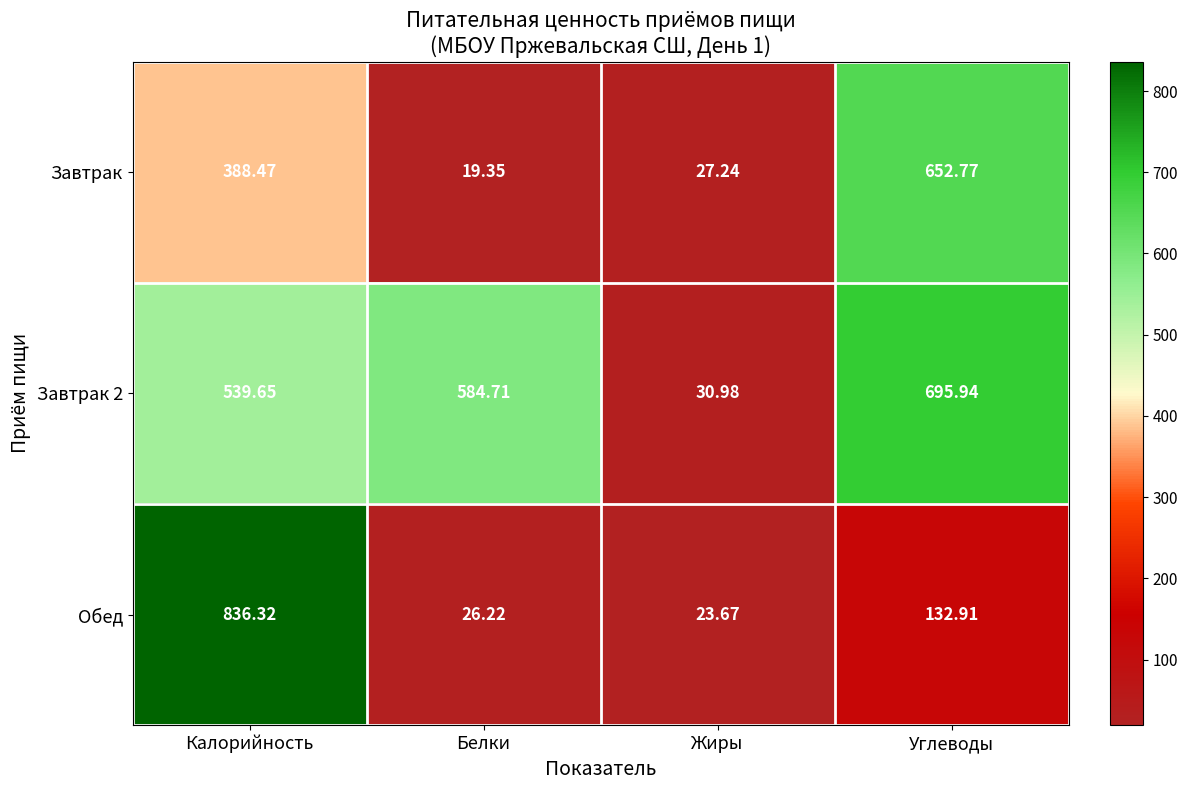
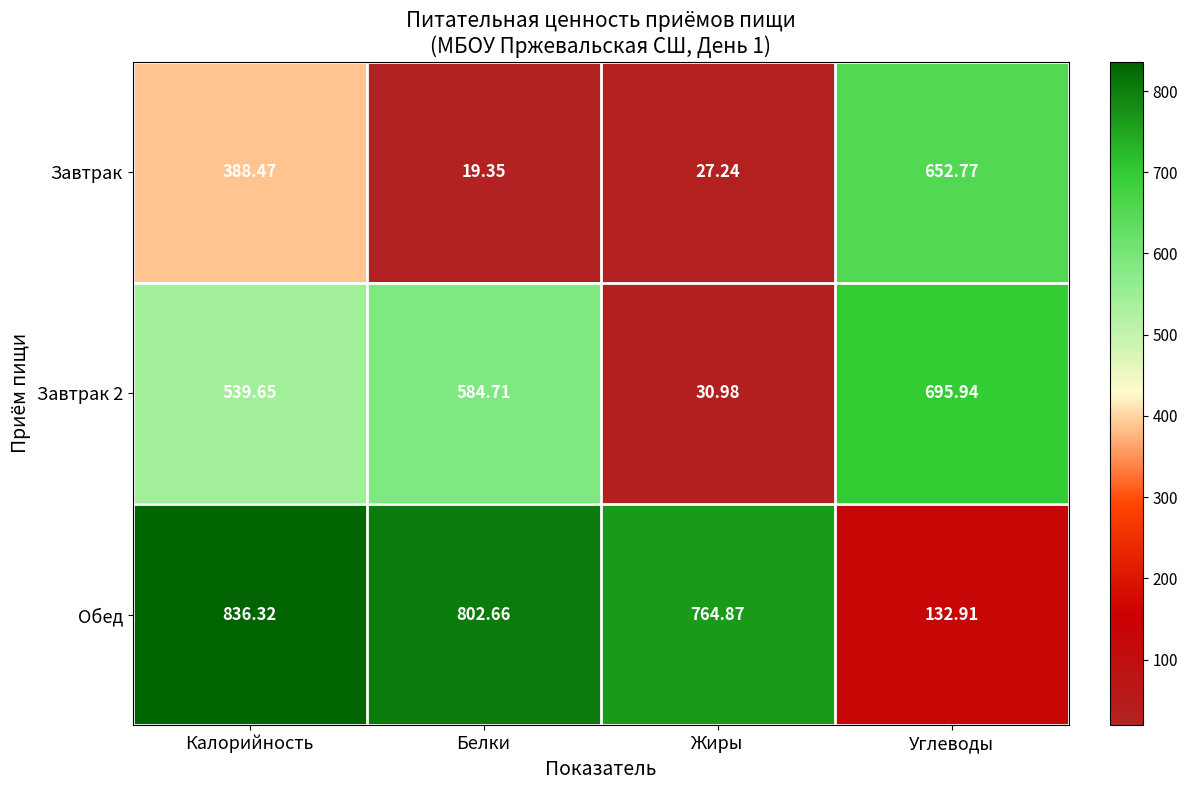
  {
    "Завтрак": {
      "Калорийность": 388.47,
      "Белки": 19.35,
      "Жиры": 27.24,
      "Углеводы": 652.77
    },
    "Завтрак 2": {
      "Калорийность": 539.65,
      "Белки": 584.71,
      "Жиры": 30.98,
      "Углеводы": 695.94
    },
    "Обед": {
      "Калорийность": 836.32,
-     "Белки": 26.22,
-     "Жиры": 23.67,
+     "Белки": 802.66,
+     "Жиры": 764.87,
      "Углеводы": 132.91
    }
  }
